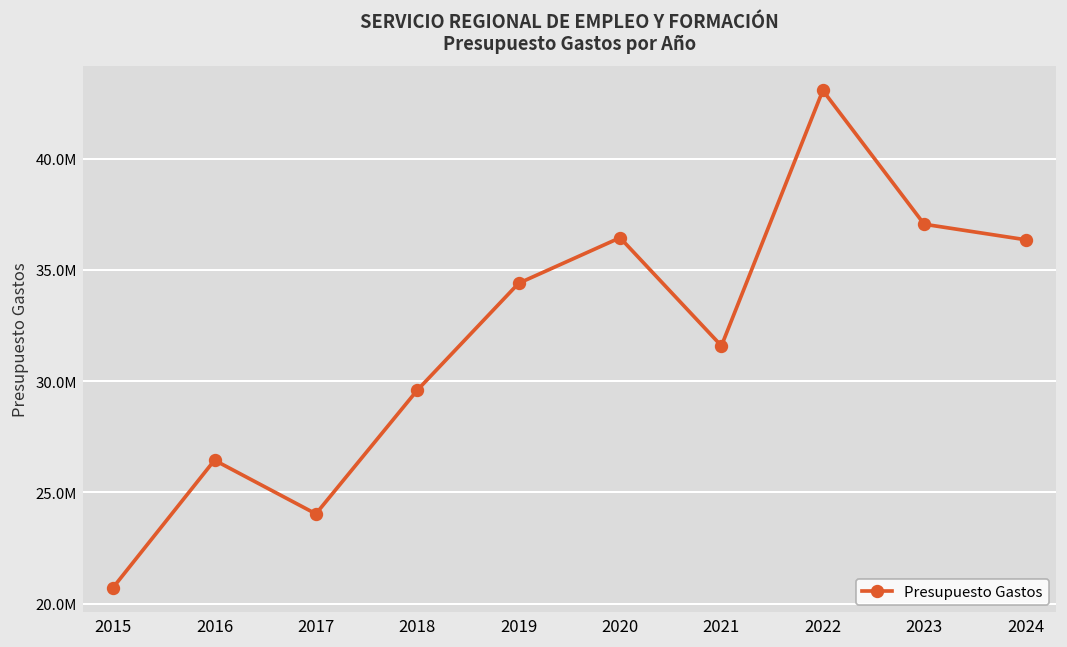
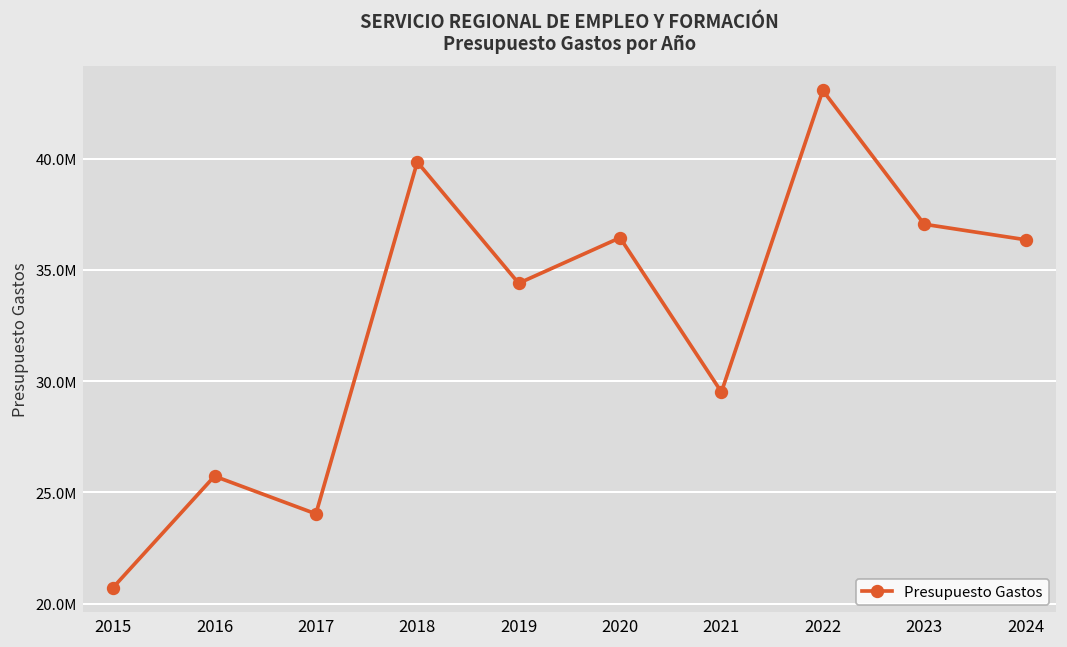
  {
    "2015": 20700000,
-   "2016": 26400000,
+   "2016": 25700000,
    "2017": 24000000,
-   "2018": 29600000,
+   "2018": 39900000,
    "2019": 34400000,
    "2020": 36500000,
-   "2021": 31600000,
+   "2021": 29500000,
    "2022": 43100000,
    "2023": 37100000,
    "2024": 36400000
  }
